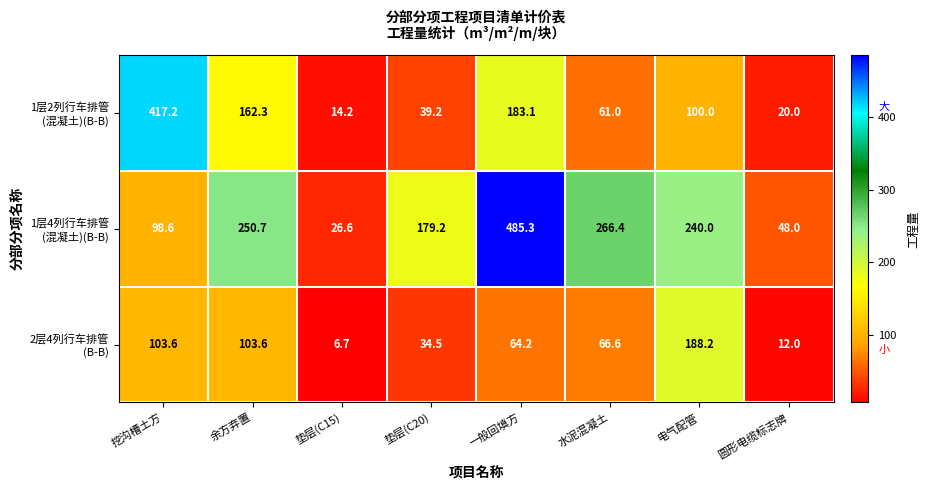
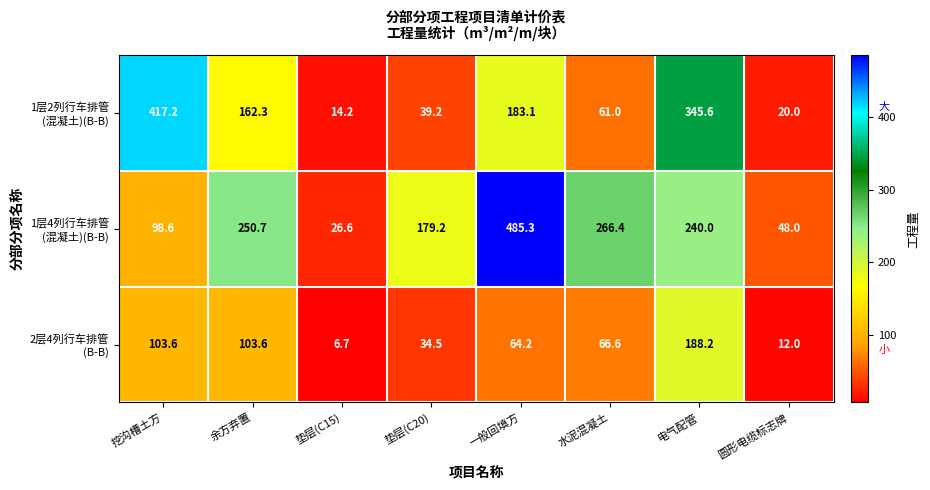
  {
    "1层2列行车排管 (混凝土)(B-B)": {
      "挖沟槽土方": 417.2,
      "余方弃置": 162.3,
      "垫层(C15)": 14.2,
      "垫层(C20)": 39.2,
      "一般回填方": 183.1,
      "水泥混凝土": 61.0,
-     "电气配管": 100.0,
+     "电气配管": 345.6,
      "圆形电缆标志牌": 20.0
    },
    "1层4列行车排管 (混凝土)(B-B)": {
      "挖沟槽土方": 98.6,
      "余方弃置": 250.7,
      "垫层(C15)": 26.6,
      "垫层(C20)": 179.2,
      "一般回填方": 485.3,
      "水泥混凝土": 266.4,
      "电气配管": 240.0,
      "圆形电缆标志牌": 48.0
    },
    "2层4列行车排管 (B-B)": {
      "挖沟槽土方": 103.6,
      "余方弃置": 103.6,
      "垫层(C15)": 6.7,
      "垫层(C20)": 34.5,
      "一般回填方": 64.2,
      "水泥混凝土": 66.6,
      "电气配管": 188.2,
      "圆形电缆标志牌": 12.0
    }
  }
